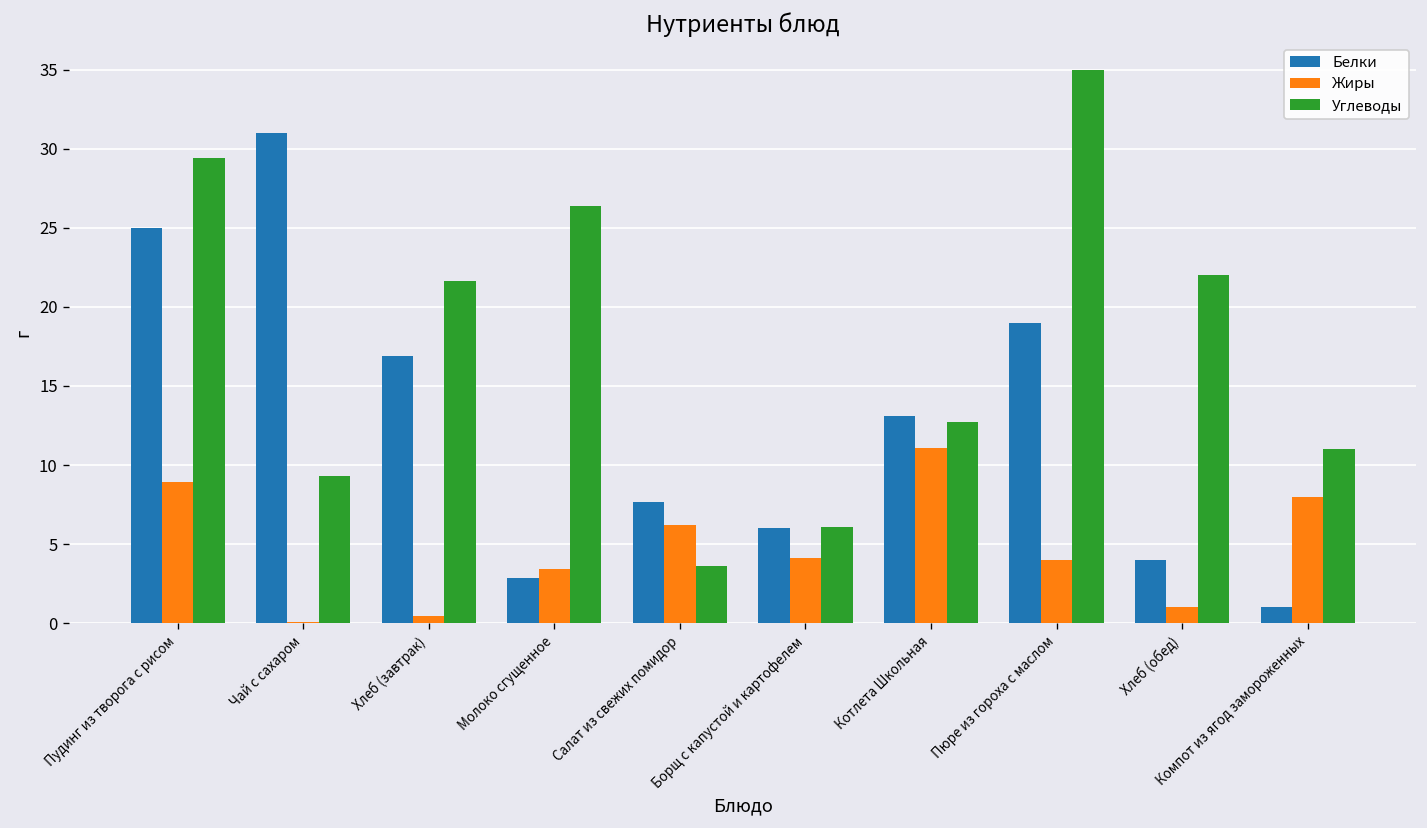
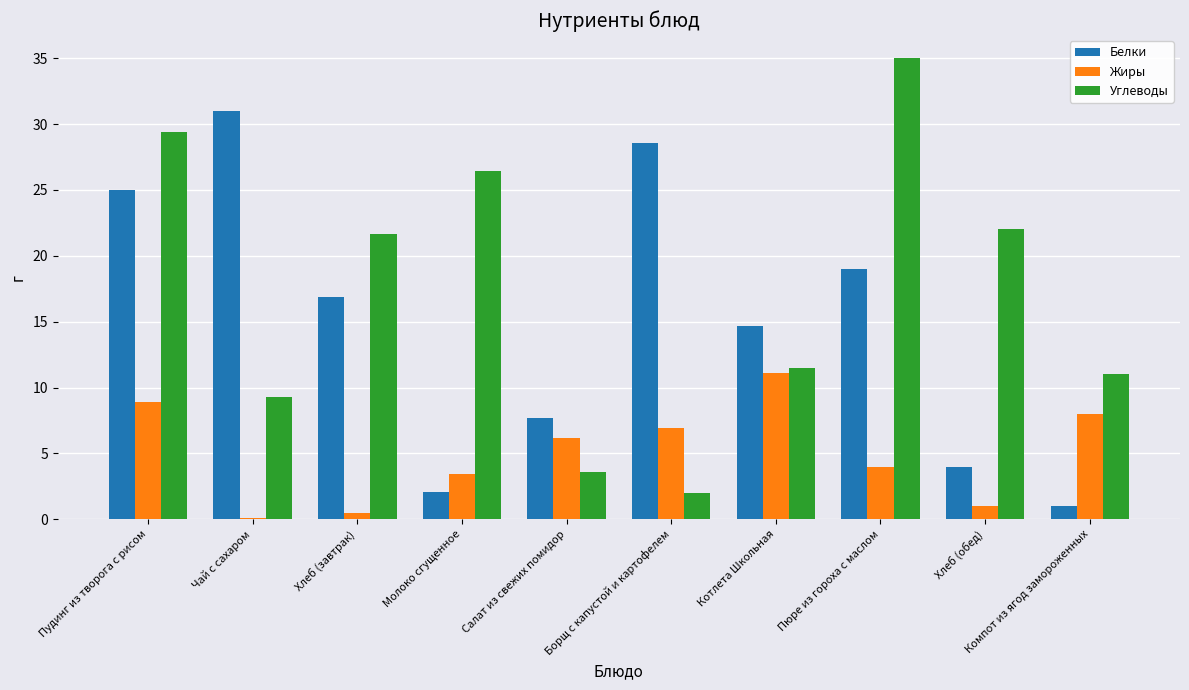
  {
    "Белки": {
      "Пудинг из творога с рисом": 25.0,
      "Чай с сахаром": 31.0,
      "Хлеб (завтрак)": 16.9,
-     "Молоко сгущенное": 2.9,
+     "Молоко сгущенное": 2.1,
      "Салат из свежих помидор": 7.7,
-     "Борщ с капустой и картофелем": 6.0,
-     "Котлета Школьная": 13.1,
+     "Борщ с капустой и картофелем": 28.6,
+     "Котлета Школьная": 14.7,
      "Пюре из гороха с маслом": 19.0,
      "Хлеб (обед)": 4.0,
      "Компот из ягод замороженных": 1.0
    },
    "Жиры": {
      "Пудинг из творога с рисом": 8.9,
      "Хлеб (завтрак)": 0.5,
      "Молоко сгущенное": 3.4,
      "Салат из свежих помидор": 6.2,
-     "Борщ с капустой и картофелем": 4.1,
+     "Борщ с капустой и картофелем": 6.9,
      "Котлета Школьная": 11.1,
      "Пюре из гороха с маслом": 4.0,
      "Хлеб (обед)": 1.0,
      "Компот из ягод замороженных": 8.0
    },
    "Углеводы": {
      "Пудинг из творога с рисом": 29.4,
      "Чай с сахаром": 9.3,
      "Хлеб (завтрак)": 21.6,
      "Молоко сгущенное": 26.4,
      "Салат из свежих помидор": 3.6,
-     "Борщ с капустой и картофелем": 6.1,
-     "Котлета Школьная": 12.7,
+     "Борщ с капустой и картофелем": 2.0,
+     "Котлета Школьная": 11.5,
      "Пюре из гороха с маслом": 35.0,
      "Хлеб (обед)": 22.0,
      "Компот из ягод замороженных": 11.0
    }
  }
